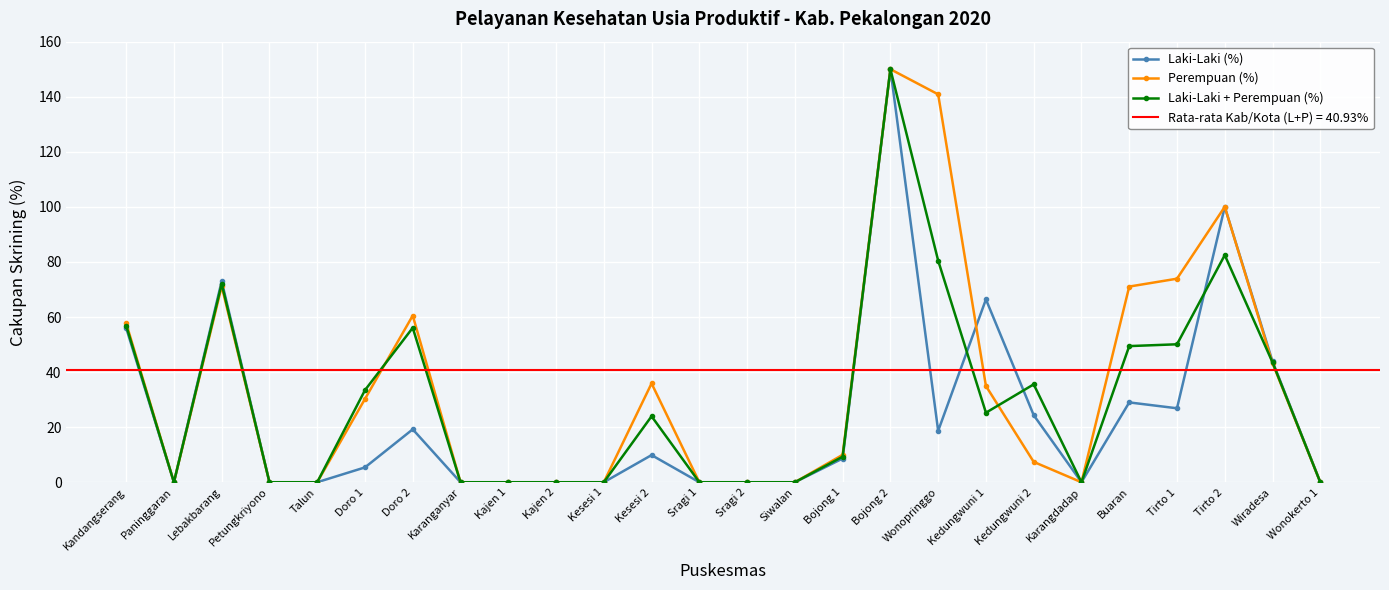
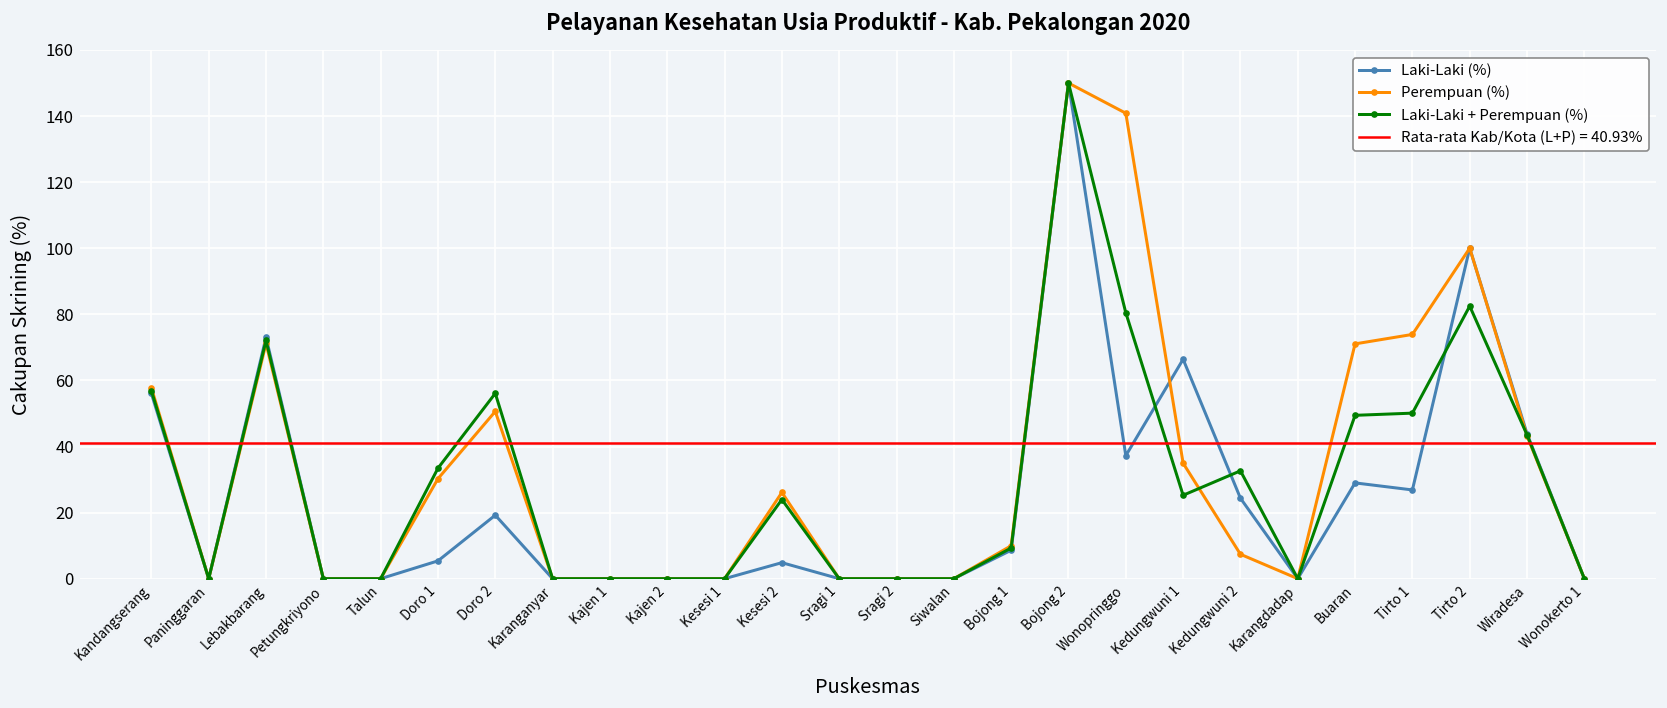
  {
    "Laki-Laki (%)": {
      "Lebakbarang": 73,
      "Doro 1": 5,
      "Doro 2": 19,
-     "Kesesi 2": 10,
-     "Wonopringgo": 19,
+     "Kesesi 2": 5,
+     "Wonopringgo": 37,
      "Kedungwuni 1": 66,
      "Kedungwuni 2": 24,
      "Buaran": 29,
      "Tirto 1": 27
    },
    "Perempuan (%)": {
      "Doro 1": 30,
-     "Doro 2": 61,
-     "Kesesi 2": 36,
+     "Doro 2": 51,
+     "Kesesi 2": 26,
      "Wonopringgo": 141,
      "Kedungwuni 1": 35,
      "Kedungwuni 2": 7,
      "Buaran": 71,
      "Tirto 1": 74
    },
    "Laki-Laki + Perempuan (%)": {
      "Doro 1": 33,
      "Doro 2": 56,
      "Kesesi 2": 24,
      "Wonopringgo": 80,
      "Kedungwuni 1": 25,
-     "Kedungwuni 2": 36,
+     "Kedungwuni 2": 33,
      "Buaran": 49,
      "Tirto 1": 50,
      "Tirto 2": 82
    }
  }
